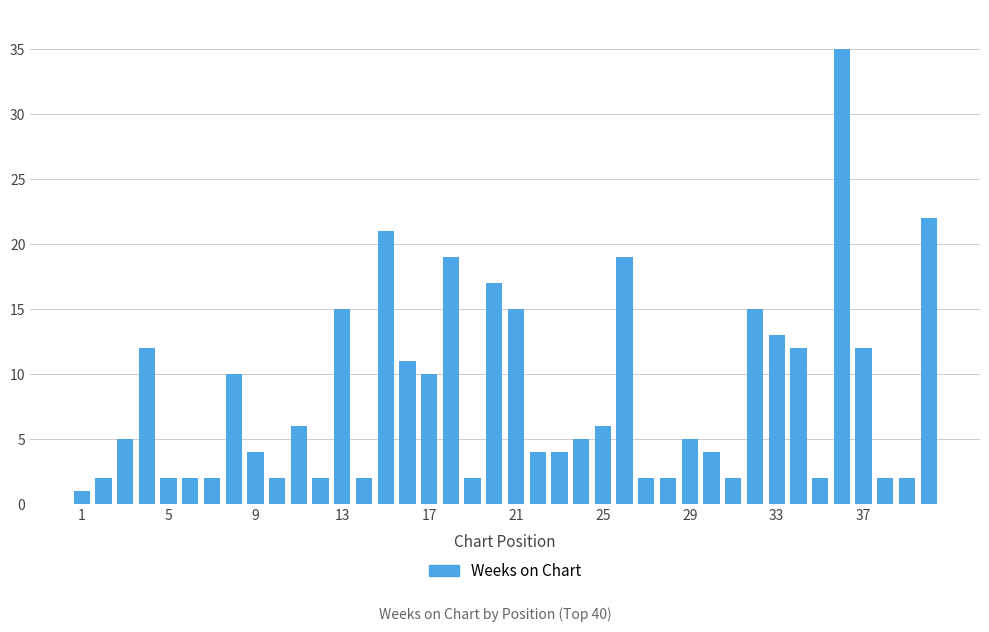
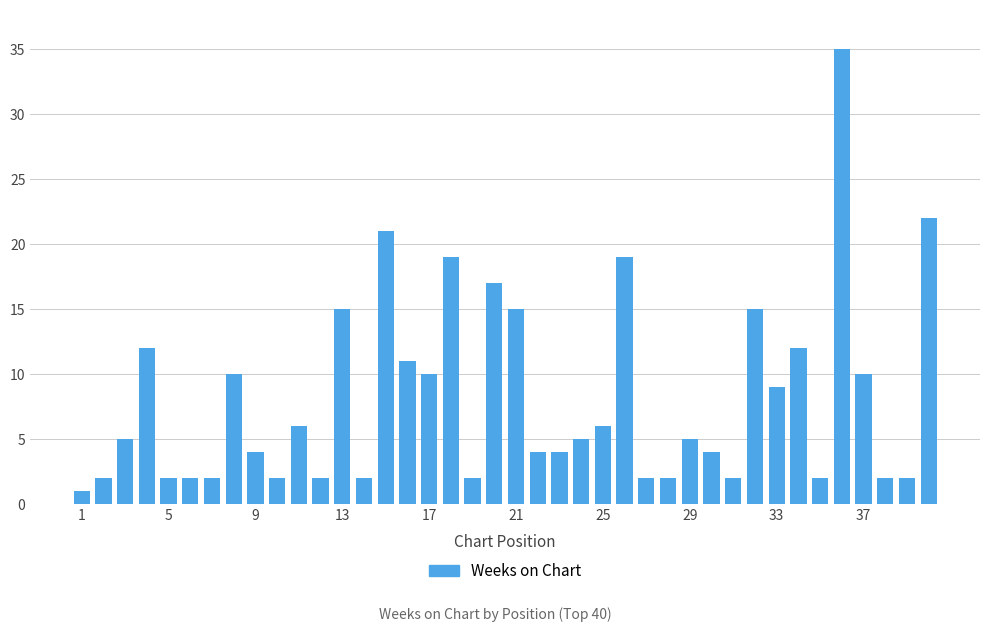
  {
    "1": 1,
    "5": 2,
    "9": 4,
    "13": 15,
    "17": 10,
    "21": 15,
    "25": 6,
    "29": 5,
-   "33": 13,
-   "37": 12
+   "33": 9,
+   "37": 10
  }
